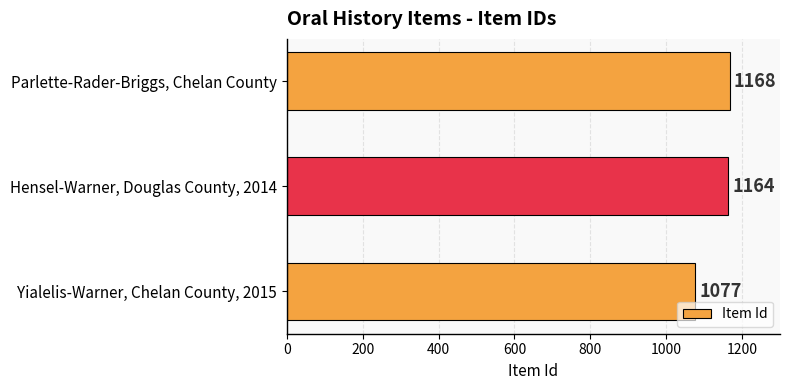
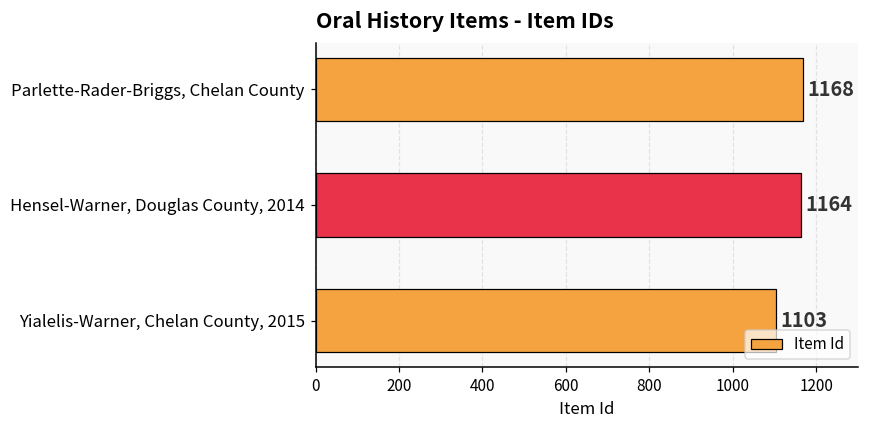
  {
    "Parlette-Rader-Briggs, Chelan County": 1168,
    "Hensel-Warner, Douglas County, 2014": 1164,
-   "Yialelis-Warner, Chelan County, 2015": 1077
+   "Yialelis-Warner, Chelan County, 2015": 1103
  }
